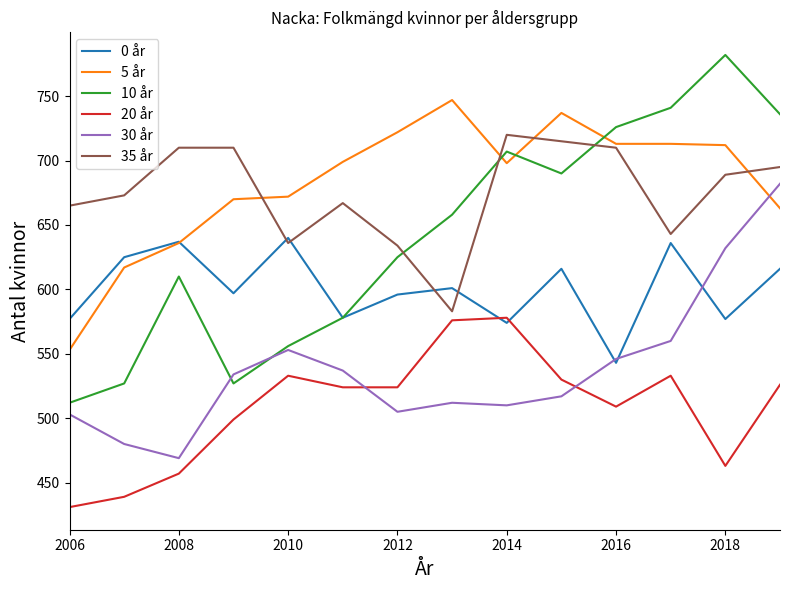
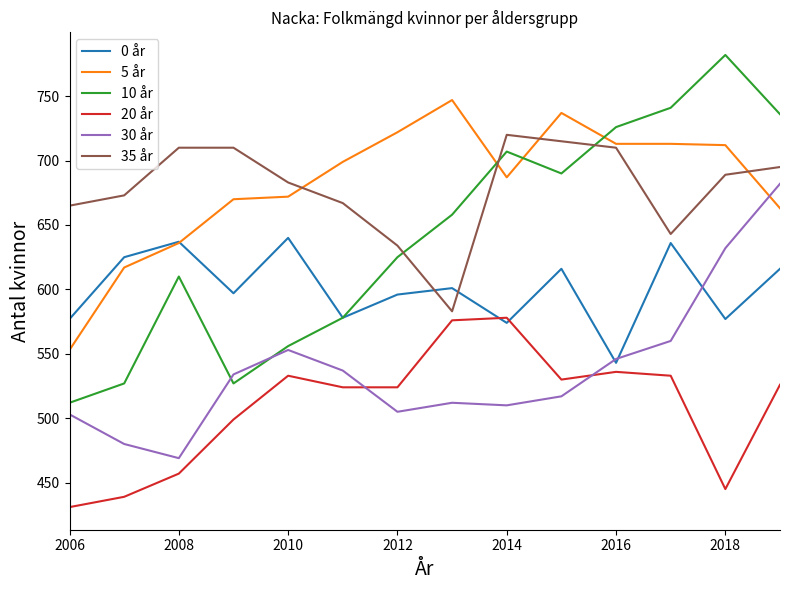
  {
    "0 år": {
      "2006": 577,
      "2010": 640,
      "2012": 596,
      "2014": 574,
      "2016": 543,
      "2018": 577
    },
    "5 år": {
      "2006": 553,
      "2010": 672,
      "2012": 722,
-     "2014": 698,
+     "2014": 687,
      "2016": 713,
      "2018": 712
    },
    "10 år": {
      "2006": 512,
      "2008": 610,
      "2010": 556,
      "2012": 625,
      "2014": 707,
      "2016": 726,
      "2018": 782
    },
    "20 år": {
      "2006": 431,
      "2008": 457,
      "2010": 533,
      "2012": 524,
      "2014": 578,
-     "2016": 509,
-     "2018": 463
+     "2016": 536,
+     "2018": 445
    },
    "30 år": {
      "2006": 503,
      "2008": 469,
      "2010": 553,
      "2012": 505,
      "2014": 510,
      "2016": 546,
      "2018": 632
    },
    "35 år": {
      "2006": 665,
      "2008": 710,
-     "2010": 636,
+     "2010": 683,
      "2012": 634,
      "2014": 720,
      "2016": 710,
      "2018": 689
    }
  }
